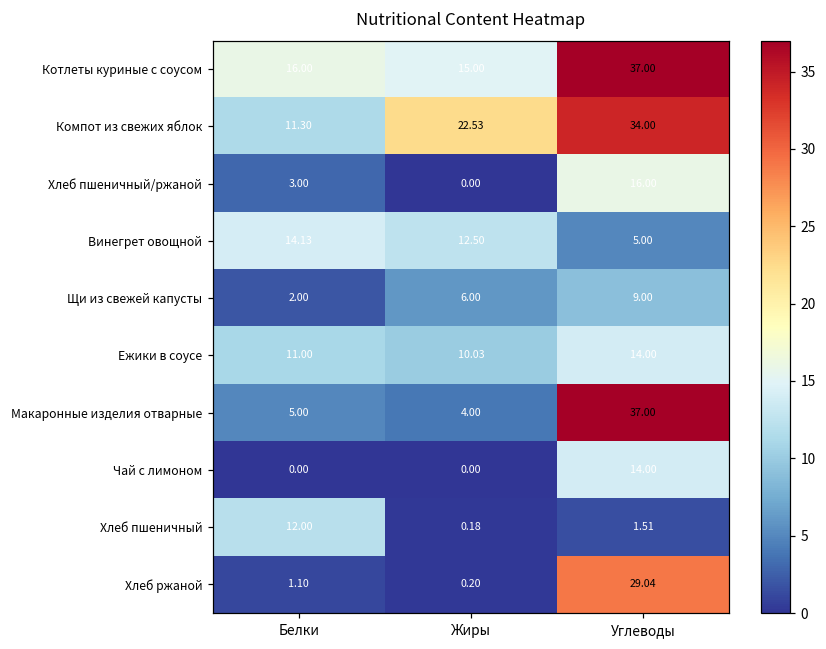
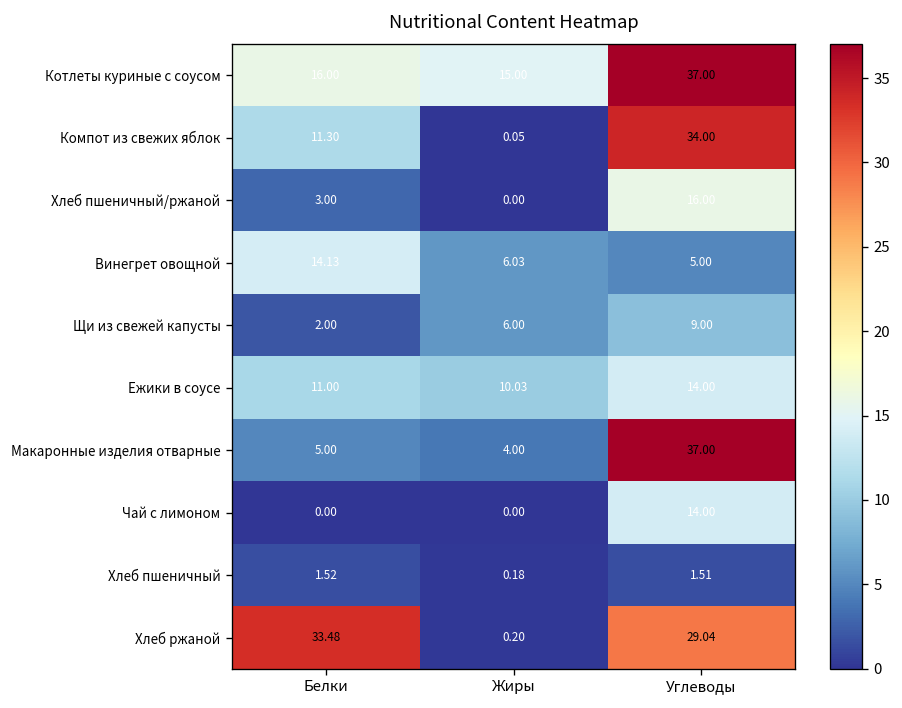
  {
    "Котлеты куриные с соусом": {
      "Углеводы": 37.00
    },
    "Компот из свежих яблок": {
      "Белки": 11.30,
-     "Жиры": 22.53,
+     "Жиры": 0.05,
      "Углеводы": 34.00
    },
    "Хлеб пшеничный/ржаной": {
      "Белки": 3.00,
      "Жиры": 0.00
    },
    "Винегрет овощной": {
-     "Жиры": 12.50,
+     "Жиры": 6.03,
      "Углеводы": 5.00
    },
    "Щи из свежей капусты": {
      "Белки": 2.00,
      "Жиры": 6.00,
      "Углеводы": 9.00
    },
    "Ежики в соусе": {
      "Белки": 11.00,
      "Жиры": 10.03
    },
    "Макаронные изделия отварные": {
      "Белки": 5.00,
      "Жиры": 4.00,
      "Углеводы": 37.00
    },
    "Чай с лимоном": {
      "Белки": 0.00,
      "Жиры": 0.00
    },
    "Хлеб пшеничный": {
-     "Белки": 12.00,
+     "Белки": 1.52,
      "Жиры": 0.18,
      "Углеводы": 1.51
    },
    "Хлеб ржаной": {
-     "Белки": 1.10,
+     "Белки": 33.48,
      "Жиры": 0.20,
      "Углеводы": 29.04
    }
  }
